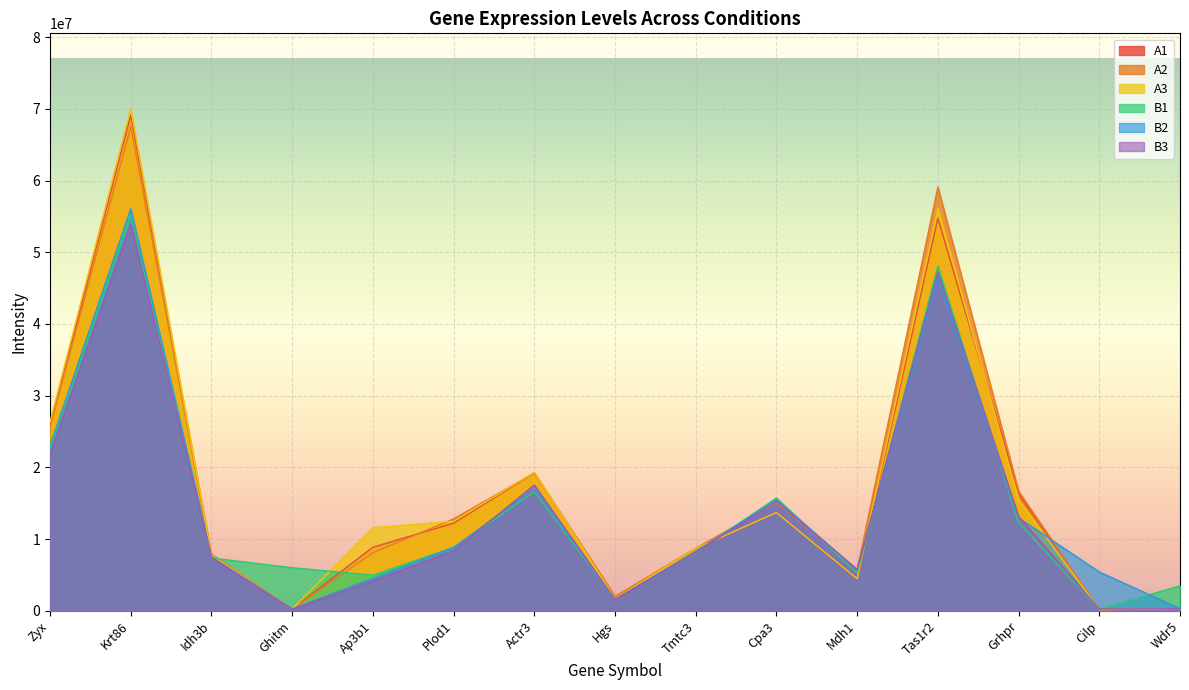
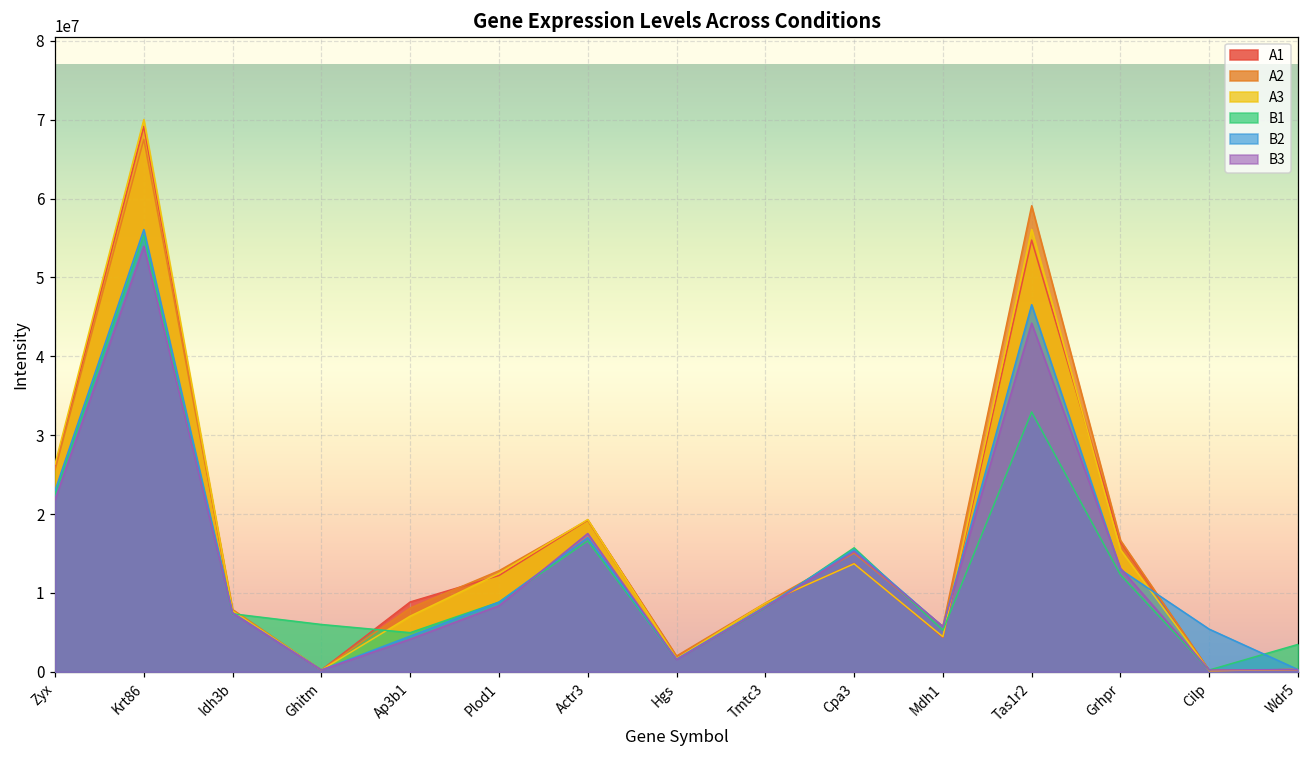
  {
    "A3": {
      "Zyx": 26000000,
      "Krt86": 70000000,
-     "Ap3b1": 12000000,
+     "Ap3b1": 7000000,
      "Tas1r2": 56000000,
      "Grhpr": 15000000
    },
    "B1": {
      "Zyx": 23000000,
      "Krt86": 55000000,
      "Ghitm": 6000000,
      "Ap3b1": 5000000,
      "Actr3": 17000000,
      "Mdh1": 5000000,
-     "Tas1r2": 48000000,
+     "Tas1r2": 33000000,
      "Grhpr": 12000000,
      "Wdr5": 3000000
    },
    "B2": {
      "Zyx": 23000000,
      "Krt86": 56000000,
      "Ap3b1": 5000000,
      "Actr3": 17000000,
      "Tas1r2": 47000000,
      "Cilp": 5000000
    },
    "B3": {
      "Zyx": 22000000,
      "Krt86": 54000000,
      "Ap3b1": 4000000,
      "Plod1": 8000000,
      "Actr3": 18000000,
-     "Tas1r2": 47000000
+     "Tas1r2": 44000000
    }
  }
